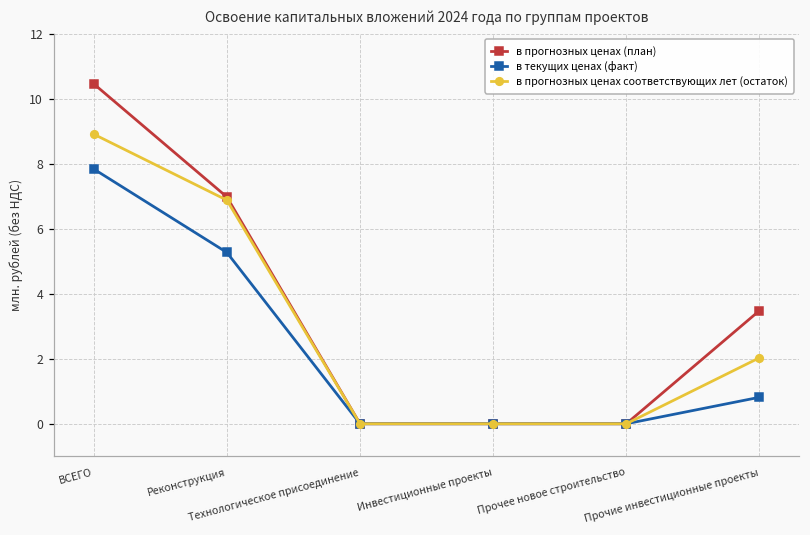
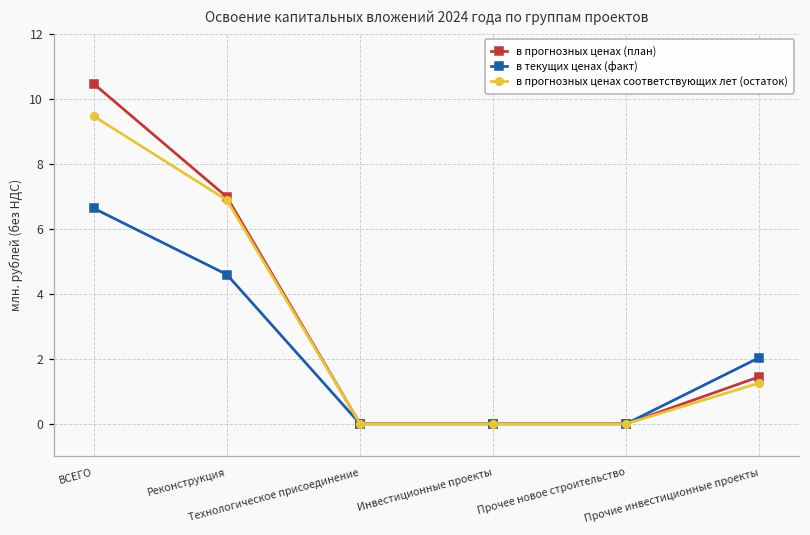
  {
    "в прогнозных ценах (план)": {
      "ВСЕГО": 10.5,
      "Реконструкция": 7.0,
-     "Прочие инвестиционные проекты": 3.5
+     "Прочие инвестиционные проекты": 1.4
    },
    "в текущих ценах (факт)": {
-     "ВСЕГО": 7.8,
-     "Реконструкция": 5.3,
-     "Прочие инвестиционные проекты": 0.8
+     "ВСЕГО": 6.6,
+     "Реконструкция": 4.6,
+     "Прочие инвестиционные проекты": 2.0
    },
    "в прогнозных ценах соответствующих лет (остаток)": {
-     "ВСЕГО": 8.9,
+     "ВСЕГО": 9.5,
      "Реконструкция": 6.9,
-     "Прочие инвестиционные проекты": 2.0
+     "Прочие инвестиционные проекты": 1.3
    }
  }
